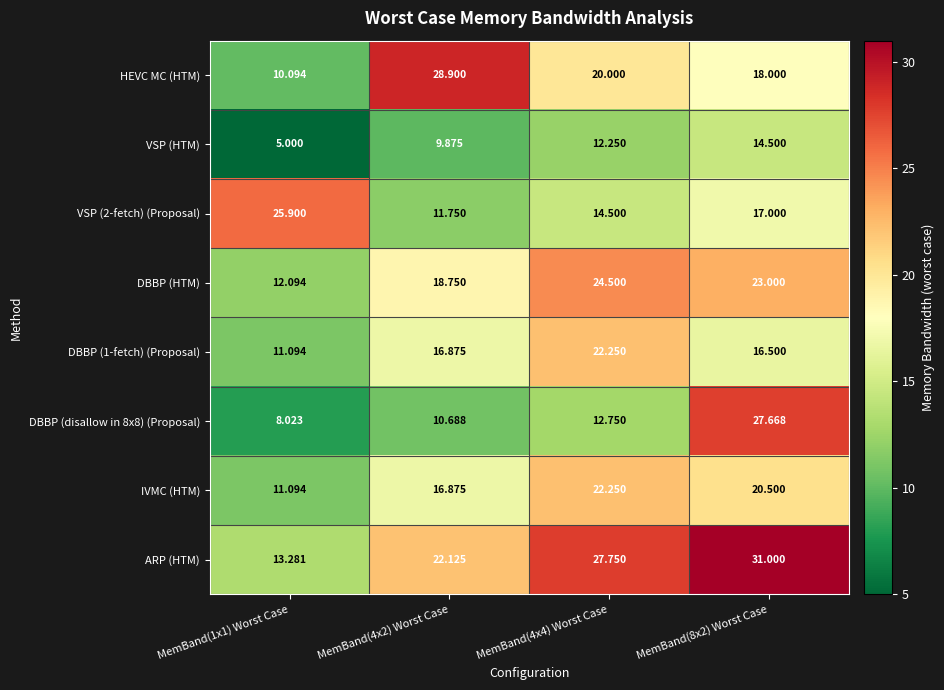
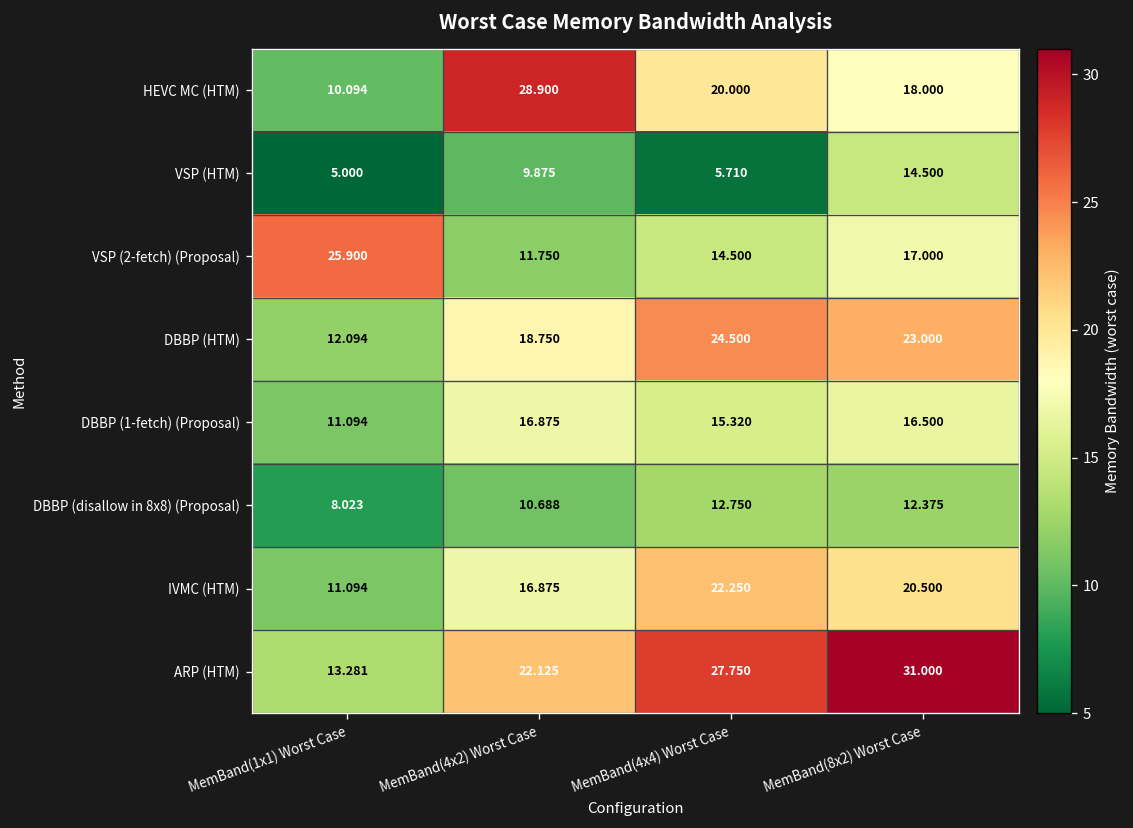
  {
    "HEVC MC (HTM)": {
      "MemBand(1x1) Worst Case": 10.094,
      "MemBand(4x2) Worst Case": 28.900,
      "MemBand(4x4) Worst Case": 20.000,
      "MemBand(8x2) Worst Case": 18.000
    },
    "VSP (HTM)": {
      "MemBand(1x1) Worst Case": 5.000,
      "MemBand(4x2) Worst Case": 9.875,
-     "MemBand(4x4) Worst Case": 12.250,
+     "MemBand(4x4) Worst Case": 5.710,
      "MemBand(8x2) Worst Case": 14.500
    },
    "VSP (2-fetch) (Proposal)": {
      "MemBand(1x1) Worst Case": 25.900,
      "MemBand(4x2) Worst Case": 11.750,
      "MemBand(4x4) Worst Case": 14.500,
      "MemBand(8x2) Worst Case": 17.000
    },
    "DBBP (HTM)": {
      "MemBand(1x1) Worst Case": 12.094,
      "MemBand(4x2) Worst Case": 18.750,
      "MemBand(4x4) Worst Case": 24.500,
      "MemBand(8x2) Worst Case": 23.000
    },
    "DBBP (1-fetch) (Proposal)": {
      "MemBand(1x1) Worst Case": 11.094,
      "MemBand(4x2) Worst Case": 16.875,
-     "MemBand(4x4) Worst Case": 22.250,
+     "MemBand(4x4) Worst Case": 15.320,
      "MemBand(8x2) Worst Case": 16.500
    },
    "DBBP (disallow in 8x8) (Proposal)": {
      "MemBand(1x1) Worst Case": 8.023,
      "MemBand(4x2) Worst Case": 10.688,
      "MemBand(4x4) Worst Case": 12.750,
-     "MemBand(8x2) Worst Case": 27.668
+     "MemBand(8x2) Worst Case": 12.375
    },
    "IVMC (HTM)": {
      "MemBand(1x1) Worst Case": 11.094,
      "MemBand(4x2) Worst Case": 16.875,
      "MemBand(4x4) Worst Case": 22.250,
      "MemBand(8x2) Worst Case": 20.500
    },
    "ARP (HTM)": {
      "MemBand(1x1) Worst Case": 13.281,
      "MemBand(4x2) Worst Case": 22.125,
      "MemBand(4x4) Worst Case": 27.750,
      "MemBand(8x2) Worst Case": 31.000
    }
  }
